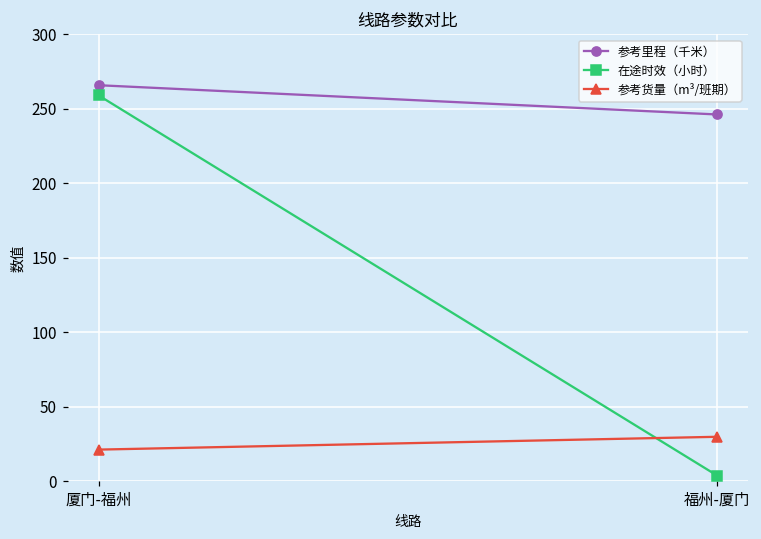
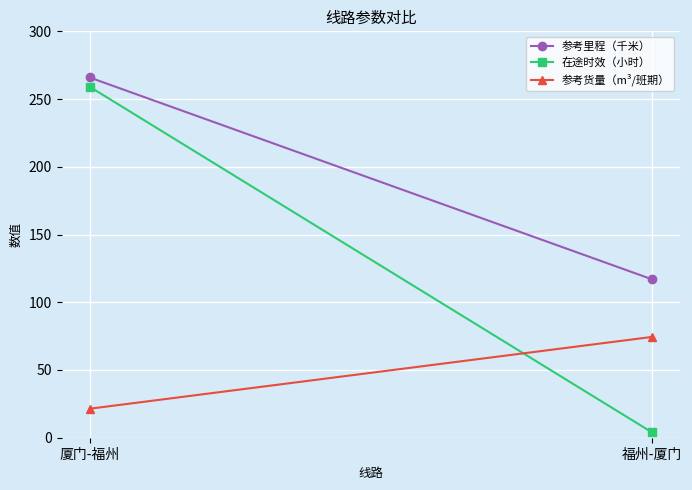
  {
    "参考里程（千米）": {
      "厦门-福州": 266,
-     "福州-厦门": 246
+     "福州-厦门": 117
    },
    "在途时效（小时）": {
      "厦门-福州": 259,
      "福州-厦门": 4
    },
    "参考货量（m³/班期）": {
      "厦门-福州": 21,
-     "福州-厦门": 30
+     "福州-厦门": 74
    }
  }
